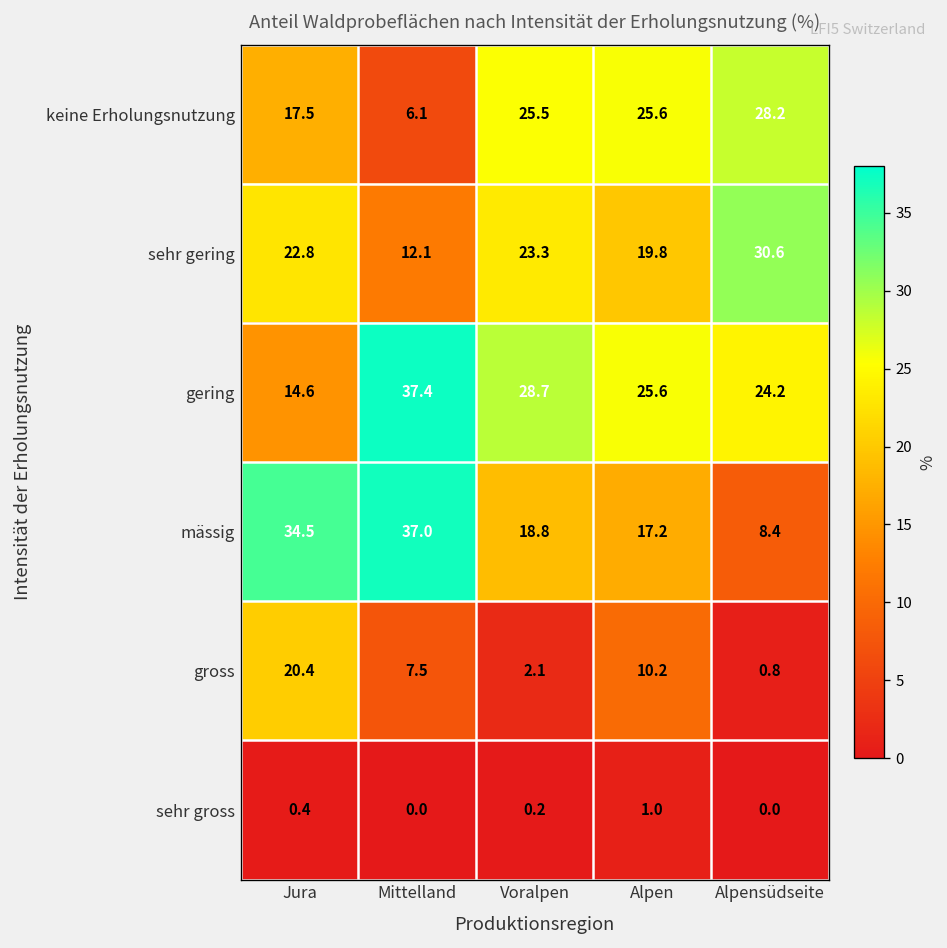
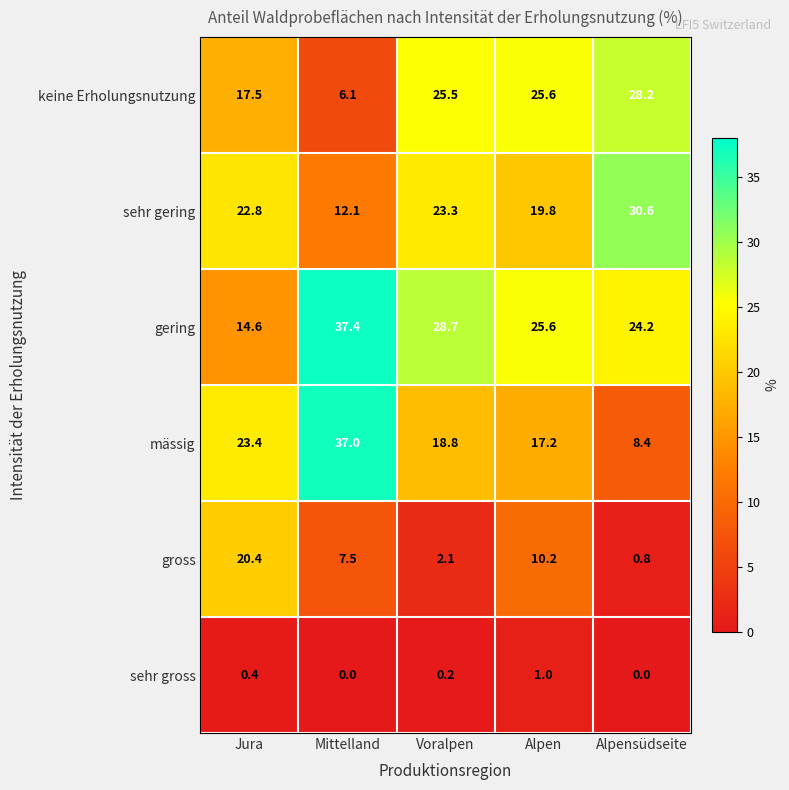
  {
    "keine Erholungsnutzung": {
      "Jura": 17.5,
      "Mittelland": 6.1,
      "Voralpen": 25.5,
      "Alpen": 25.6,
      "Alpensüdseite": 28.2
    },
    "sehr gering": {
      "Jura": 22.8,
      "Mittelland": 12.1,
      "Voralpen": 23.3,
      "Alpen": 19.8,
      "Alpensüdseite": 30.6
    },
    "gering": {
      "Jura": 14.6,
      "Mittelland": 37.4,
      "Voralpen": 28.7,
      "Alpen": 25.6,
      "Alpensüdseite": 24.2
    },
    "mässig": {
-     "Jura": 34.5,
+     "Jura": 23.4,
      "Mittelland": 37.0,
      "Voralpen": 18.8,
      "Alpen": 17.2,
      "Alpensüdseite": 8.4
    },
    "gross": {
      "Jura": 20.4,
      "Mittelland": 7.5,
      "Voralpen": 2.1,
      "Alpen": 10.2,
      "Alpensüdseite": 0.8
    },
    "sehr gross": {
      "Jura": 0.4,
      "Mittelland": 0.0,
      "Voralpen": 0.2,
      "Alpen": 1.0,
      "Alpensüdseite": 0.0
    }
  }
